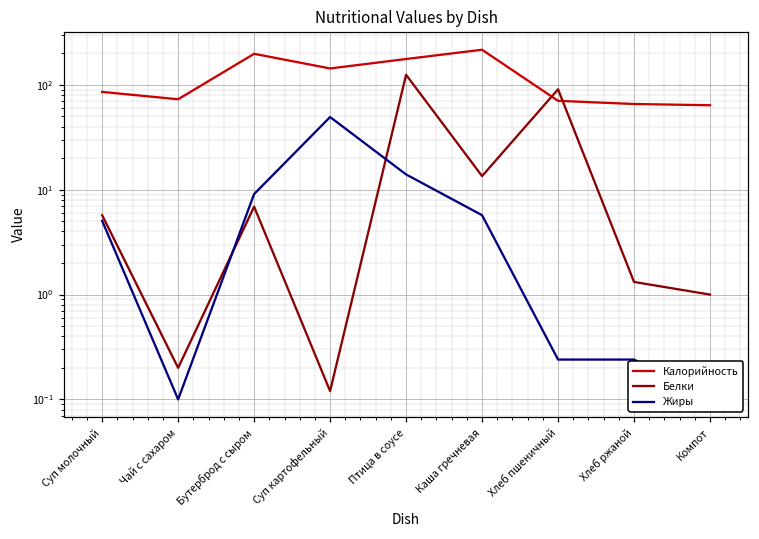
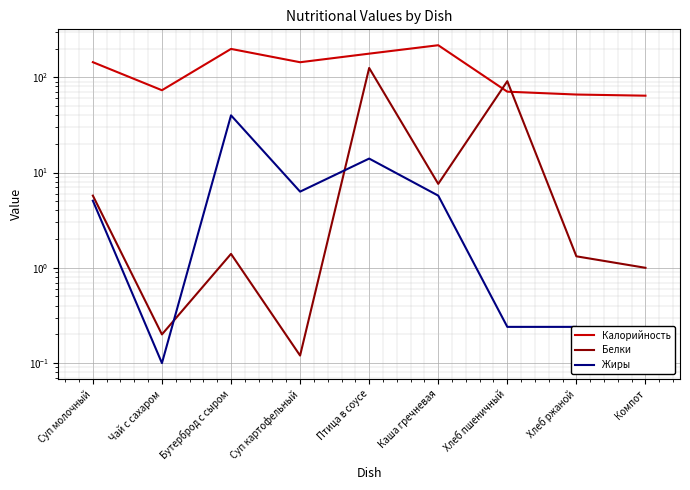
  {
    "Калорийность": {
-     "Суп молочный": 90,
+     "Суп молочный": 140,
      "Чай с сахаром": 70,
      "Бутерброд с сыром": 200,
      "Суп картофельный": 140,
      "Птица в соусе": 180,
      "Каша гречневая": 220,
      "Хлеб пшеничный": 70,
      "Хлеб ржаной": 70,
      "Компот": 60
    },
    "Белки": {
      "Суп молочный": 6,
      "Чай с сахаром": 0.2,
-     "Бутерброд с сыром": 7,
+     "Бутерброд с сыром": 1.4,
      "Суп картофельный": 0.12,
      "Птица в соусе": 130,
-     "Каша гречневая": 14,
+     "Каша гречневая": 8,
      "Хлеб пшеничный": 90,
      "Хлеб ржаной": 1.3,
      "Компот": 1.0
    },
    "Жиры": {
      "Суп молочный": 5,
      "Чай с сахаром": 0.10,
-     "Бутерброд с сыром": 9,
-     "Суп картофельный": 50,
+     "Бутерброд с сыром": 40,
+     "Суп картофельный": 6,
      "Птица в соусе": 14,
      "Каша гречневая": 6,
      "Хлеб пшеничный": 0.24
    }
  }
